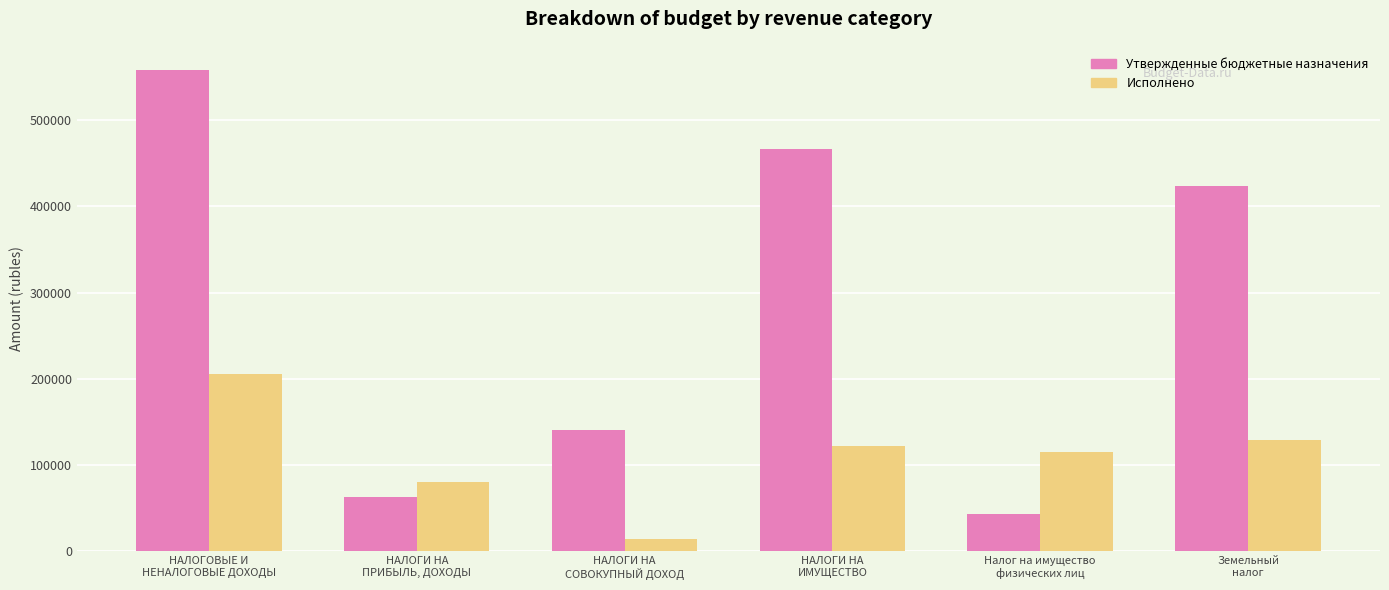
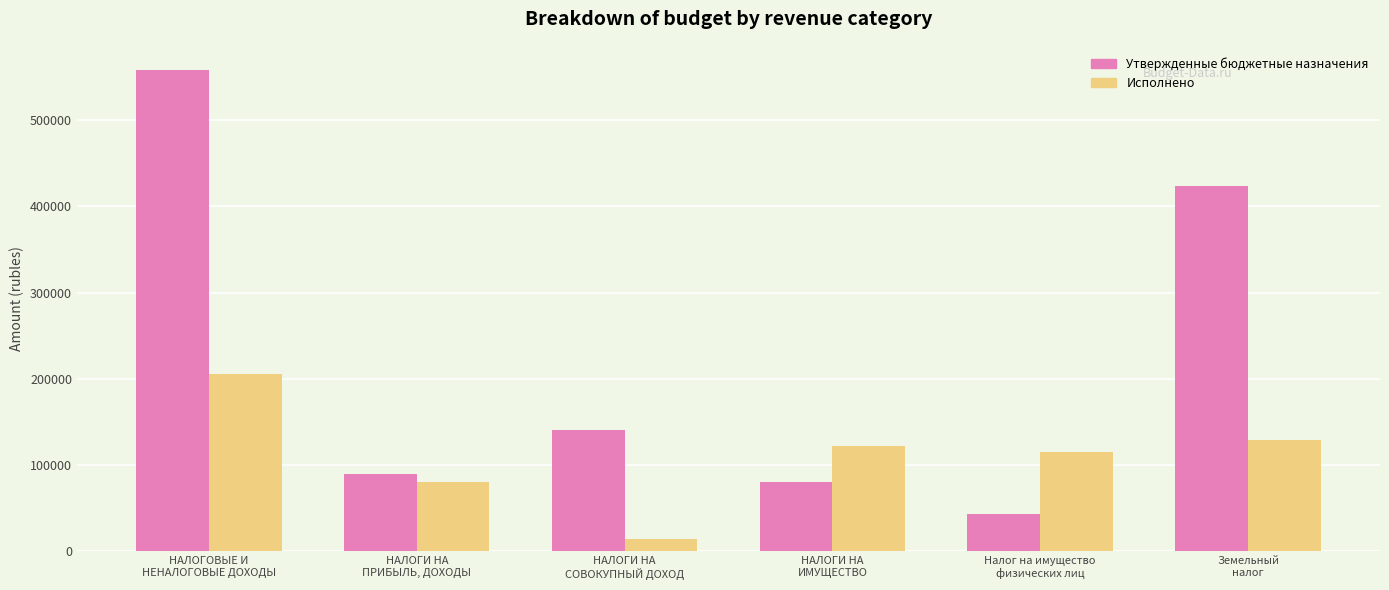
  {
    "Утвержденные бюджетные назначения": {
      "НАЛОГОВЫЕ И НЕНАЛОГОВЫЕ ДОХОДЫ": 560000,
-     "НАЛОГИ НА ПРИБЫЛЬ, ДОХОДЫ": 60000,
+     "НАЛОГИ НА ПРИБЫЛЬ, ДОХОДЫ": 90000,
      "НАЛОГИ НА СОВОКУПНЫЙ ДОХОД": 140000,
-     "НАЛОГИ НА ИМУЩЕСТВО": 470000,
+     "НАЛОГИ НА ИМУЩЕСТВО": 80000,
      "Налог на имущество физических лиц": 40000,
      "Земельный налог": 420000
    },
    "Исполнено": {
      "НАЛОГОВЫЕ И НЕНАЛОГОВЫЕ ДОХОДЫ": 210000,
      "НАЛОГИ НА ПРИБЫЛЬ, ДОХОДЫ": 80000,
      "НАЛОГИ НА СОВОКУПНЫЙ ДОХОД": 10000,
      "НАЛОГИ НА ИМУЩЕСТВО": 120000,
      "Налог на имущество физических лиц": 120000,
      "Земельный налог": 130000
    }
  }
